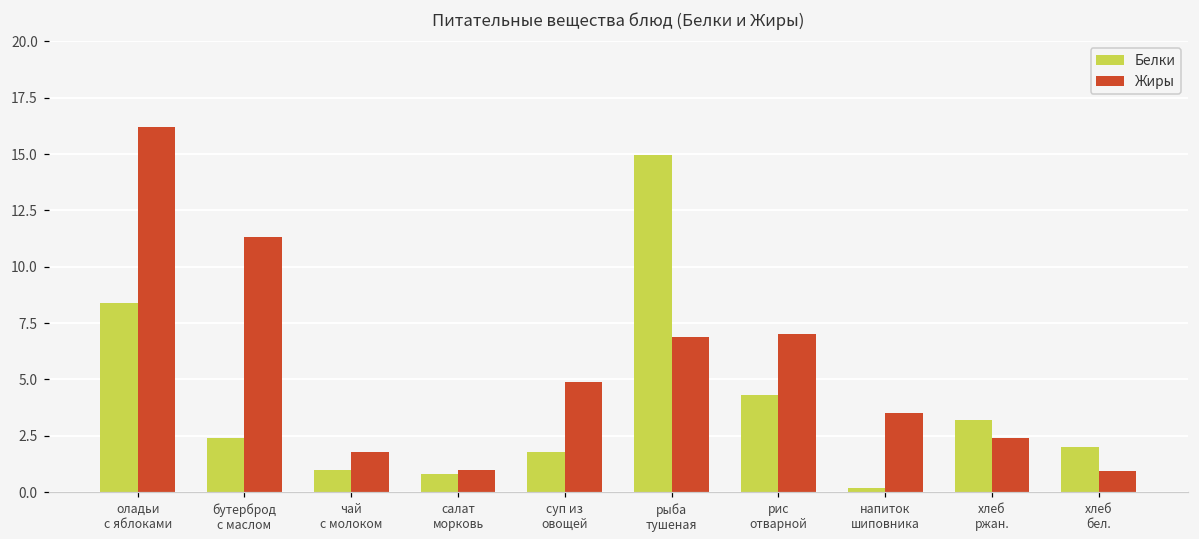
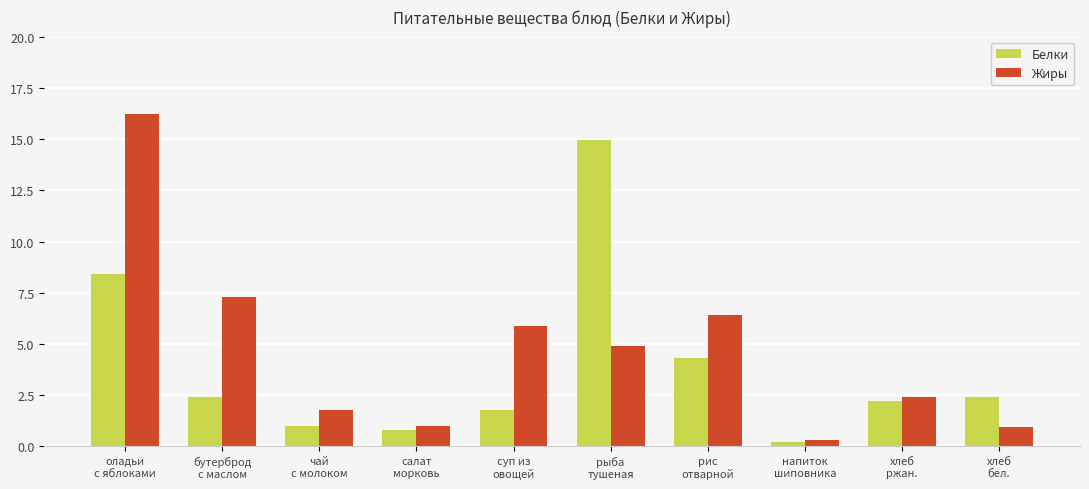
  {
    "Белки": {
      "оладьи с яблоками": 8.4,
      "бутерброд с маслом": 2.4,
      "чай с молоком": 1.0,
      "салат морковь": 0.8,
      "суп из овощей": 1.8,
      "рыба тушеная": 15.0,
      "рис отварной": 4.3,
      "напиток шиповника": 0.2,
-     "хлеб ржан.": 3.2,
-     "хлеб бел.": 2.0
+     "хлеб ржан.": 2.2,
+     "хлеб бел.": 2.4
    },
    "Жиры": {
      "оладьи с яблоками": 16.2,
-     "бутерброд с маслом": 11.3,
+     "бутерброд с маслом": 7.3,
      "чай с молоком": 1.8,
      "салат морковь": 1.0,
-     "суп из овощей": 4.9,
-     "рыба тушеная": 6.9,
-     "рис отварной": 7.0,
-     "напиток шиповника": 3.5,
+     "суп из овощей": 5.9,
+     "рыба тушеная": 4.9,
+     "рис отварной": 6.4,
+     "напиток шиповника": 0.3,
      "хлеб ржан.": 2.4,
      "хлеб бел.": 1.0
    }
  }
